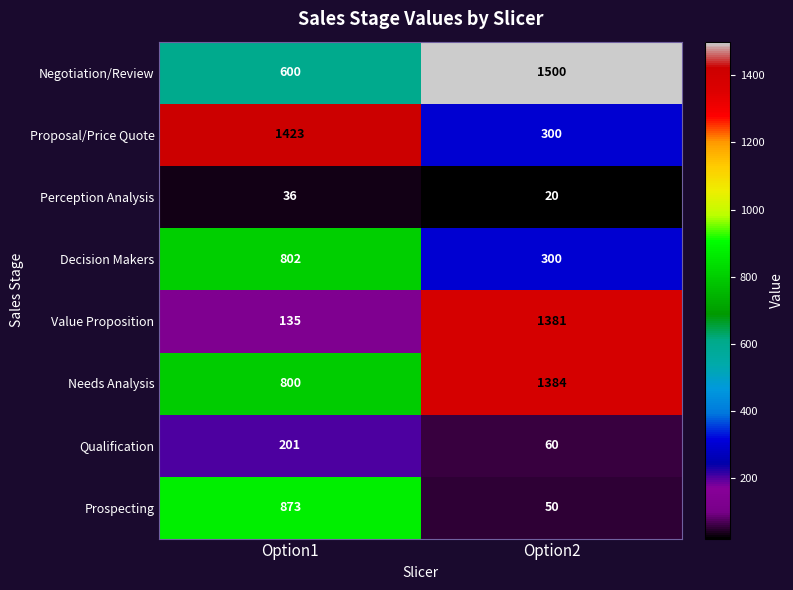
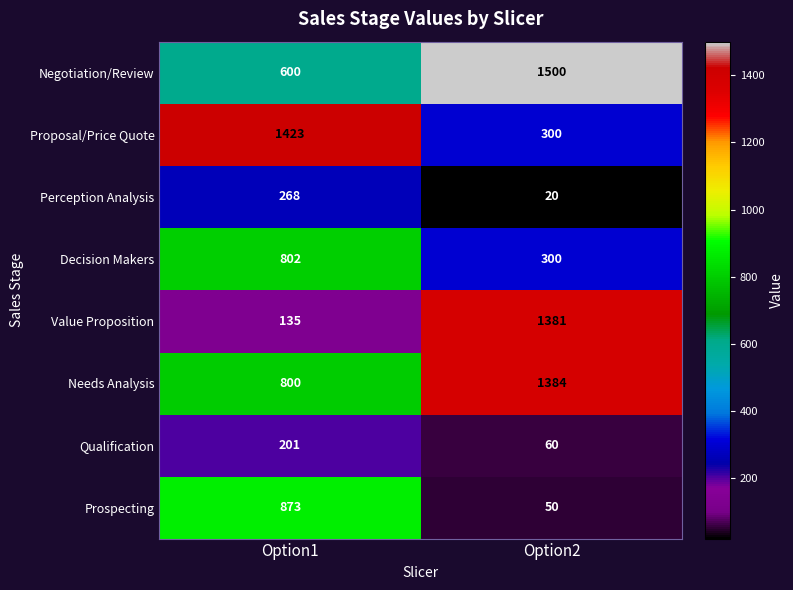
  {
    "Negotiation/Review": {
      "Option1": 600,
      "Option2": 1500
    },
    "Proposal/Price Quote": {
      "Option1": 1423,
      "Option2": 300
    },
    "Perception Analysis": {
-     "Option1": 36,
+     "Option1": 268,
      "Option2": 20
    },
    "Decision Makers": {
      "Option1": 802,
      "Option2": 300
    },
    "Value Proposition": {
      "Option1": 135,
      "Option2": 1381
    },
    "Needs Analysis": {
      "Option1": 800,
      "Option2": 1384
    },
    "Qualification": {
      "Option1": 201,
      "Option2": 60
    },
    "Prospecting": {
      "Option1": 873,
      "Option2": 50
    }
  }
